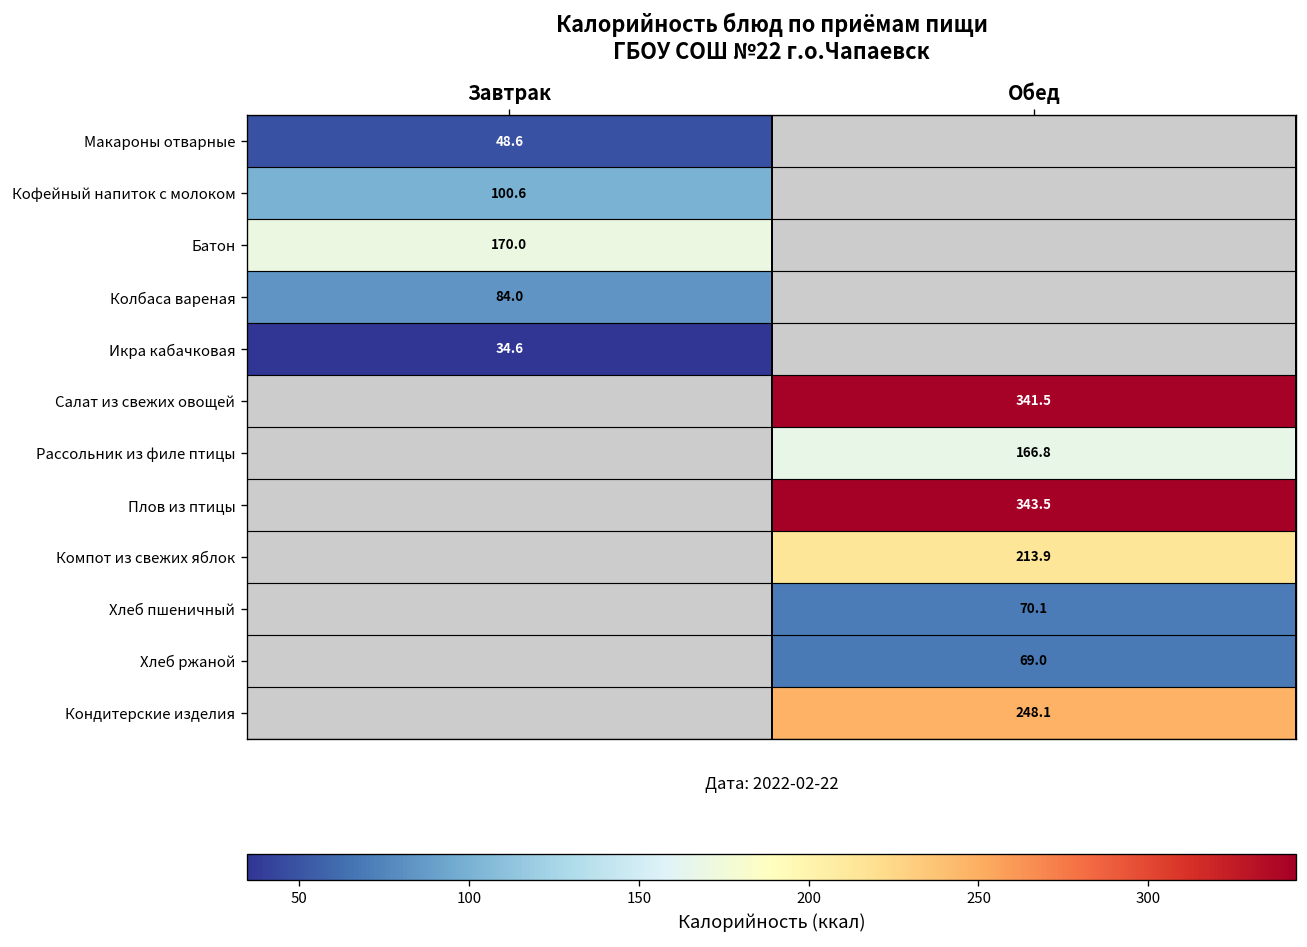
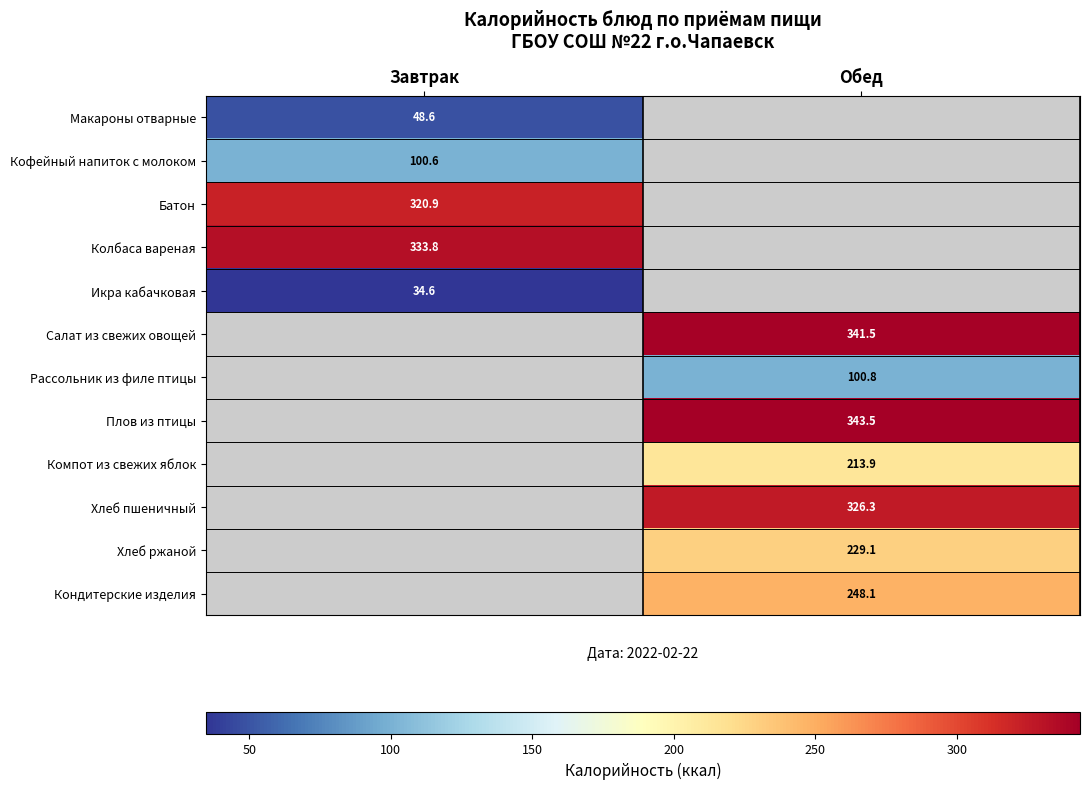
  {
    "Макароны отварные": {
      "Завтрак": 48.6
    },
    "Кофейный напиток с молоком": {
      "Завтрак": 100.6
    },
    "Батон": {
-     "Завтрак": 170.0
+     "Завтрак": 320.9
    },
    "Колбаса вареная": {
-     "Завтрак": 84.0
+     "Завтрак": 333.8
    },
    "Икра кабачковая": {
      "Завтрак": 34.6
    },
    "Салат из свежих овощей": {
      "Обед": 341.5
    },
    "Рассольник из филе птицы": {
-     "Обед": 166.8
+     "Обед": 100.8
    },
    "Плов из птицы": {
      "Обед": 343.5
    },
    "Компот из свежих яблок": {
      "Обед": 213.9
    },
    "Хлеб пшеничный": {
-     "Обед": 70.1
+     "Обед": 326.3
    },
    "Хлеб ржаной": {
-     "Обед": 69.0
+     "Обед": 229.1
    },
    "Кондитерские изделия": {
      "Обед": 248.1
    }
  }
